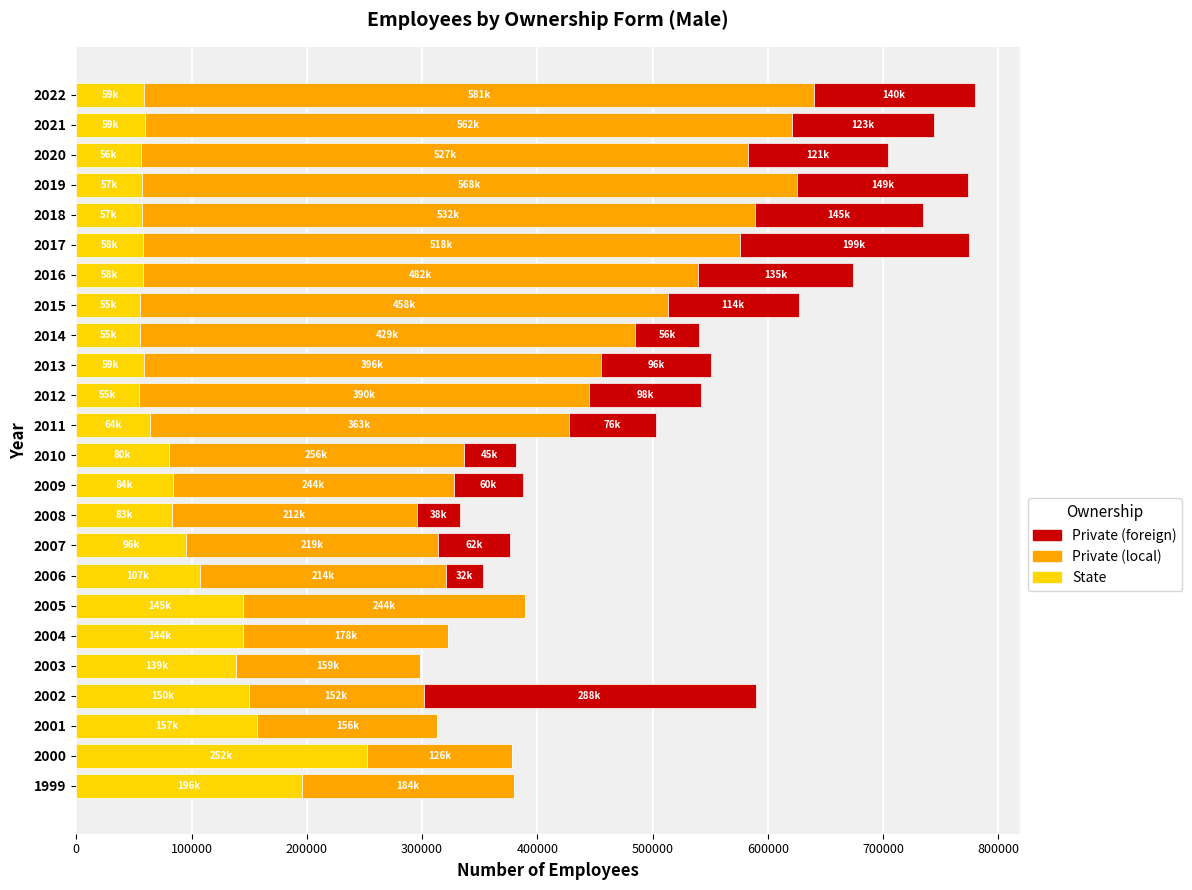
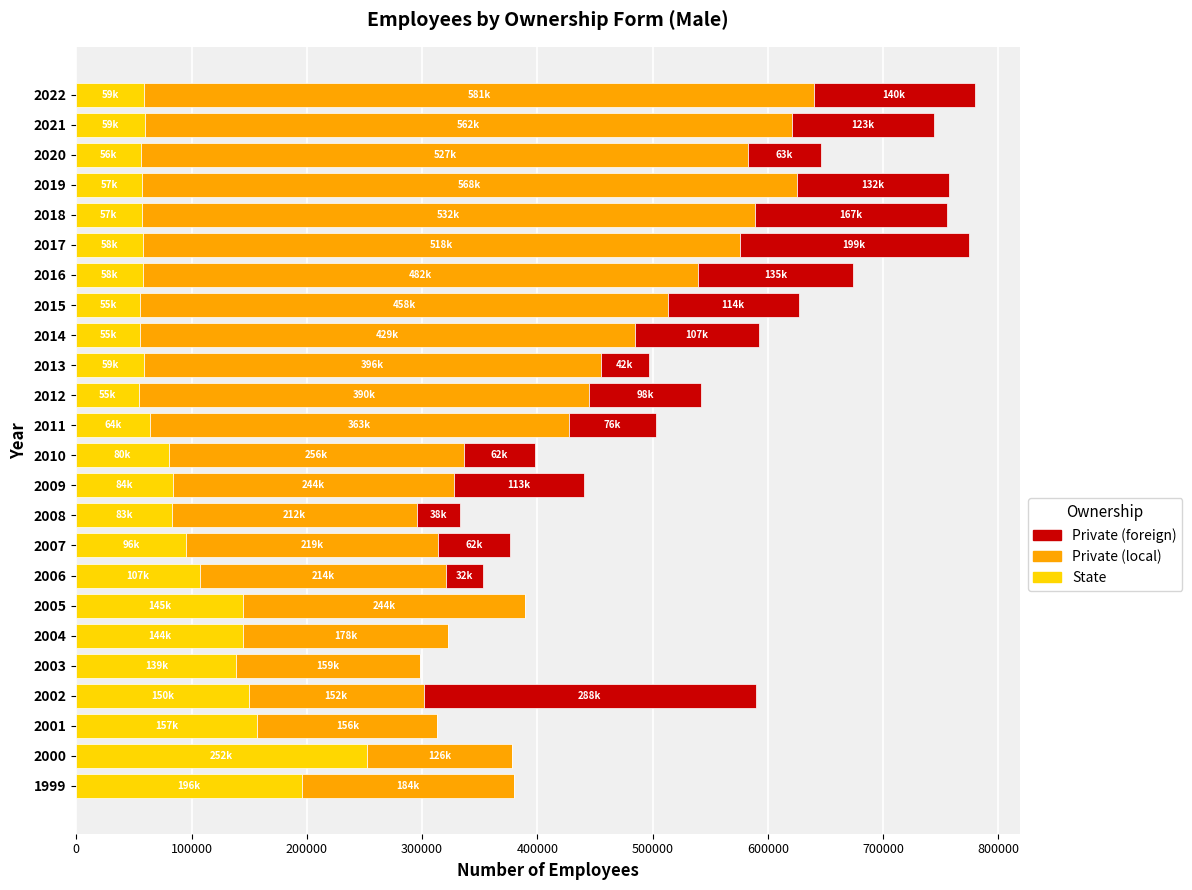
  {
    "Private (foreign)": {
      "2022": "140k",
      "2021": "123k",
-     "2020": "121k",
-     "2019": "149k",
-     "2018": "145k",
+     "2020": "63k",
+     "2019": "132k",
+     "2018": "167k",
      "2017": "199k",
      "2016": "135k",
      "2015": "114k",
-     "2014": "56k",
-     "2013": "96k",
+     "2014": "107k",
+     "2013": "42k",
      "2012": "98k",
      "2011": "76k",
-     "2010": "45k",
-     "2009": "60k",
+     "2010": "62k",
+     "2009": "113k",
      "2008": "38k",
      "2007": "62k",
      "2006": "32k",
      "2002": "288k"
    }
  }
